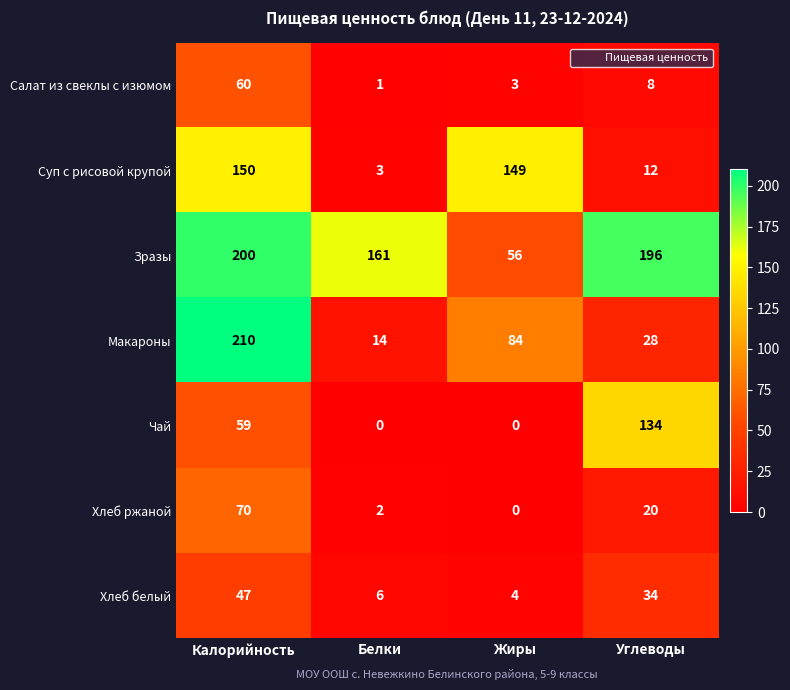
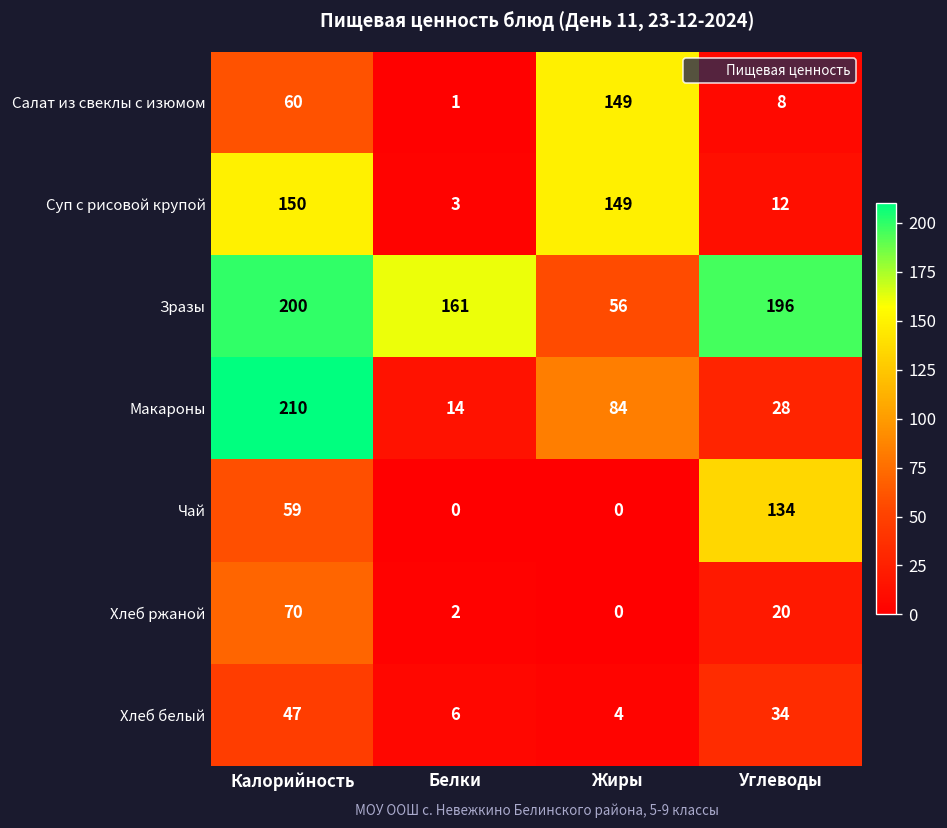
  {
    "Салат из свеклы с изюмом": {
      "Калорийность": 60,
      "Белки": 1,
-     "Жиры": 3,
+     "Жиры": 149,
      "Углеводы": 8
    },
    "Суп с рисовой крупой": {
      "Калорийность": 150,
      "Белки": 3,
      "Жиры": 149,
      "Углеводы": 12
    },
    "Зразы": {
      "Калорийность": 200,
      "Белки": 161,
      "Жиры": 56,
      "Углеводы": 196
    },
    "Макароны": {
      "Калорийность": 210,
      "Белки": 14,
      "Жиры": 84,
      "Углеводы": 28
    },
    "Чай": {
      "Калорийность": 59,
      "Белки": 0,
      "Жиры": 0,
      "Углеводы": 134
    },
    "Хлеб ржаной": {
      "Калорийность": 70,
      "Белки": 2,
      "Жиры": 0,
      "Углеводы": 20
    },
    "Хлеб белый": {
      "Калорийность": 47,
      "Белки": 6,
      "Жиры": 4,
      "Углеводы": 34
    }
  }
